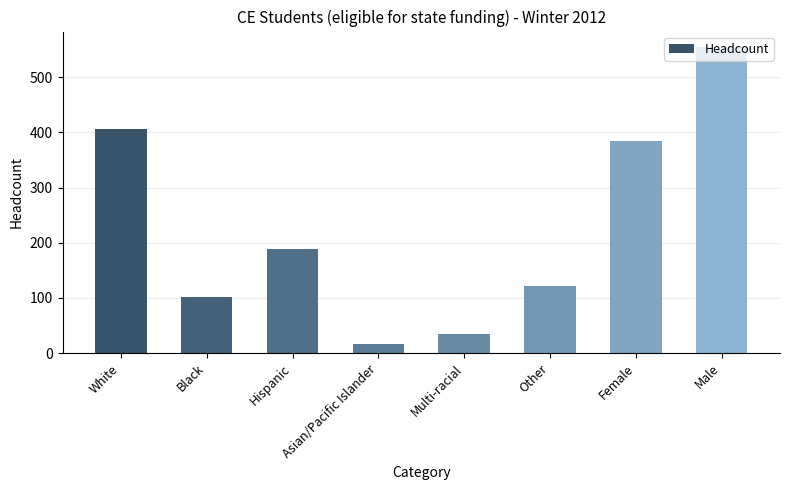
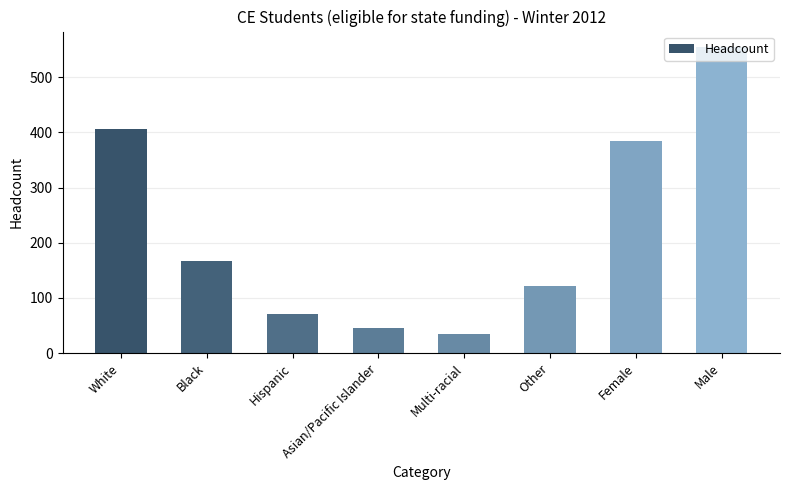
  {
    "White": 410,
-   "Black": 100,
-   "Hispanic": 190,
-   "Asian/Pacific Islander": 20,
+   "Black": 170,
+   "Hispanic": 70,
+   "Asian/Pacific Islander": 50,
    "Multi-racial": 30,
    "Other": 120,
    "Female": 380
  }
